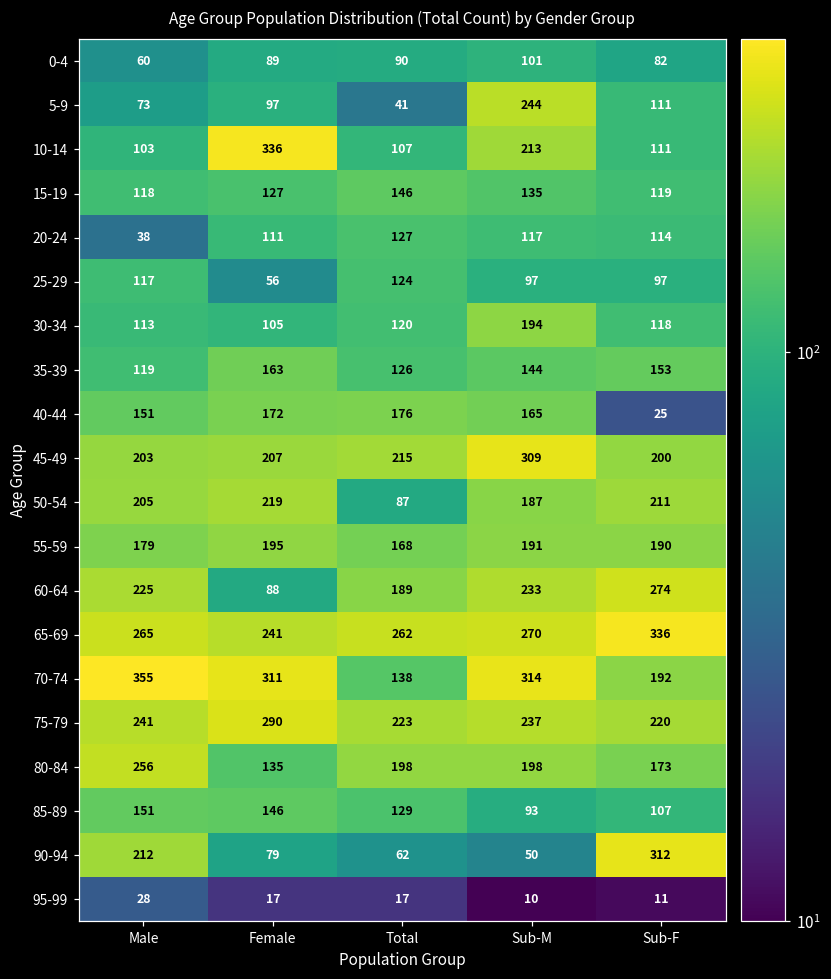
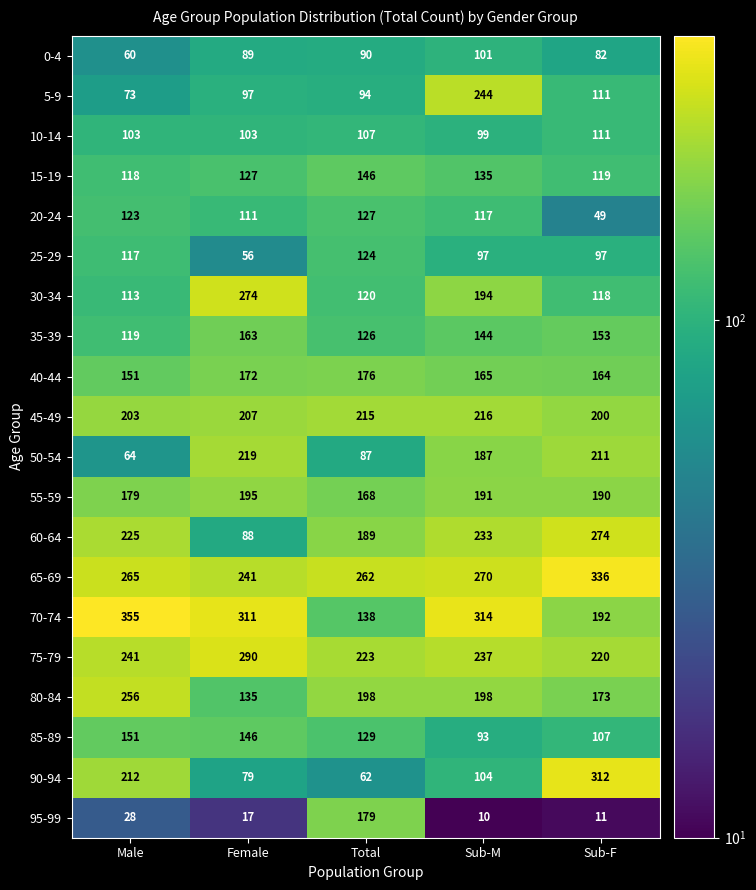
  {
    "0-4": {
      "Male": 60,
      "Female": 89,
      "Total": 90,
      "Sub-M": 101,
      "Sub-F": 82
    },
    "5-9": {
      "Male": 73,
      "Female": 97,
-     "Total": 41,
+     "Total": 94,
      "Sub-M": 244,
      "Sub-F": 111
    },
    "10-14": {
      "Male": 103,
-     "Female": 336,
+     "Female": 103,
      "Total": 107,
-     "Sub-M": 213,
+     "Sub-M": 99,
      "Sub-F": 111
    },
    "15-19": {
      "Male": 118,
      "Female": 127,
      "Total": 146,
      "Sub-M": 135,
      "Sub-F": 119
    },
    "20-24": {
-     "Male": 38,
+     "Male": 123,
      "Female": 111,
      "Total": 127,
      "Sub-M": 117,
-     "Sub-F": 114
+     "Sub-F": 49
    },
    "25-29": {
      "Male": 117,
      "Female": 56,
      "Total": 124,
      "Sub-M": 97,
      "Sub-F": 97
    },
    "30-34": {
      "Male": 113,
-     "Female": 105,
+     "Female": 274,
      "Total": 120,
      "Sub-M": 194,
      "Sub-F": 118
    },
    "35-39": {
      "Male": 119,
      "Female": 163,
      "Total": 126,
      "Sub-M": 144,
      "Sub-F": 153
    },
    "40-44": {
      "Male": 151,
      "Female": 172,
      "Total": 176,
      "Sub-M": 165,
-     "Sub-F": 25
+     "Sub-F": 164
    },
    "45-49": {
      "Male": 203,
      "Female": 207,
      "Total": 215,
-     "Sub-M": 309,
+     "Sub-M": 216,
      "Sub-F": 200
    },
    "50-54": {
-     "Male": 205,
+     "Male": 64,
      "Female": 219,
      "Total": 87,
      "Sub-M": 187,
      "Sub-F": 211
    },
    "55-59": {
      "Male": 179,
      "Female": 195,
      "Total": 168,
      "Sub-M": 191,
      "Sub-F": 190
    },
    "60-64": {
      "Male": 225,
      "Female": 88,
      "Total": 189,
      "Sub-M": 233,
      "Sub-F": 274
    },
    "65-69": {
      "Male": 265,
      "Female": 241,
      "Total": 262,
      "Sub-M": 270,
      "Sub-F": 336
    },
    "70-74": {
      "Male": 355,
      "Female": 311,
      "Total": 138,
      "Sub-M": 314,
      "Sub-F": 192
    },
    "75-79": {
      "Male": 241,
      "Female": 290,
      "Total": 223,
      "Sub-M": 237,
      "Sub-F": 220
    },
    "80-84": {
      "Male": 256,
      "Female": 135,
      "Total": 198,
      "Sub-M": 198,
      "Sub-F": 173
    },
    "85-89": {
      "Male": 151,
      "Female": 146,
      "Total": 129,
      "Sub-M": 93,
      "Sub-F": 107
    },
    "90-94": {
      "Male": 212,
      "Female": 79,
      "Total": 62,
-     "Sub-M": 50,
+     "Sub-M": 104,
      "Sub-F": 312
    },
    "95-99": {
      "Male": 28,
      "Female": 17,
-     "Total": 17,
+     "Total": 179,
      "Sub-M": 10,
      "Sub-F": 11
    }
  }
